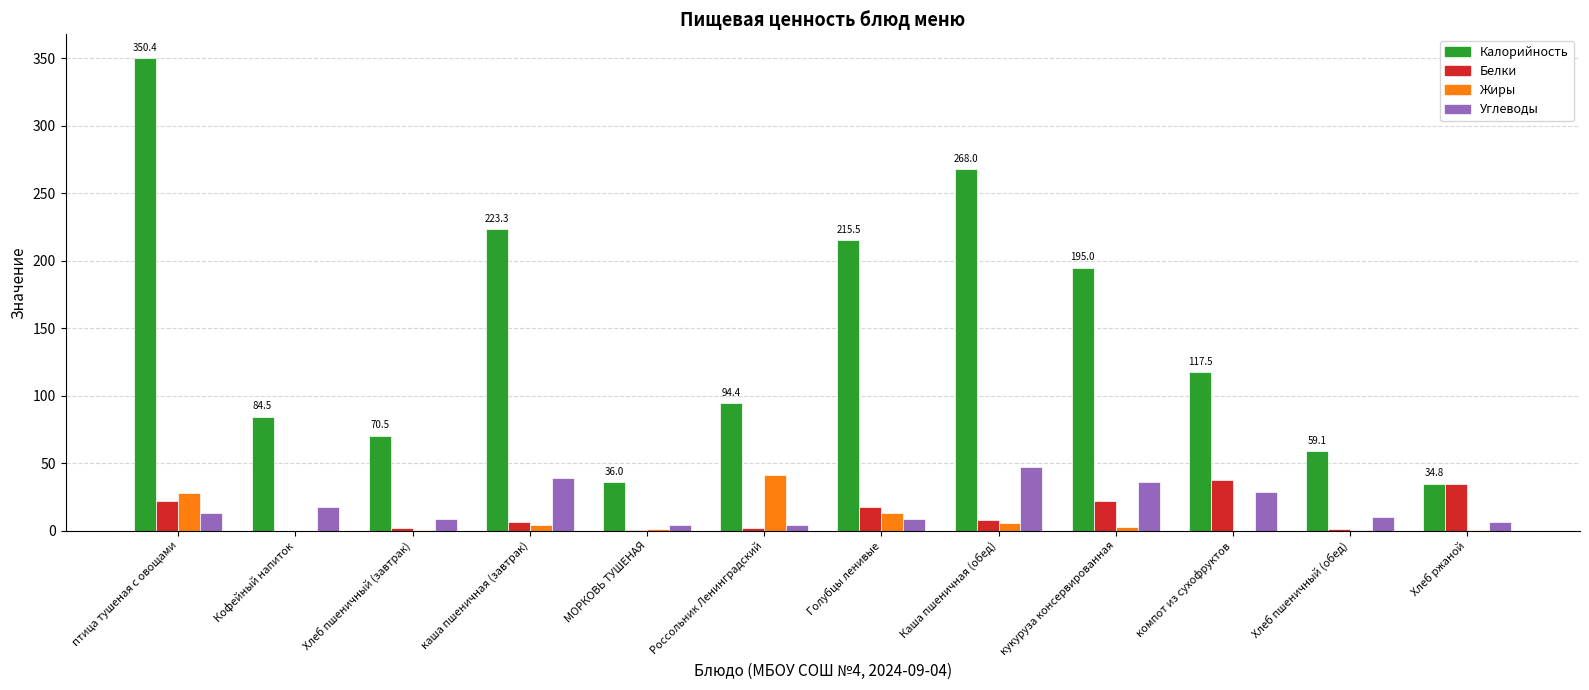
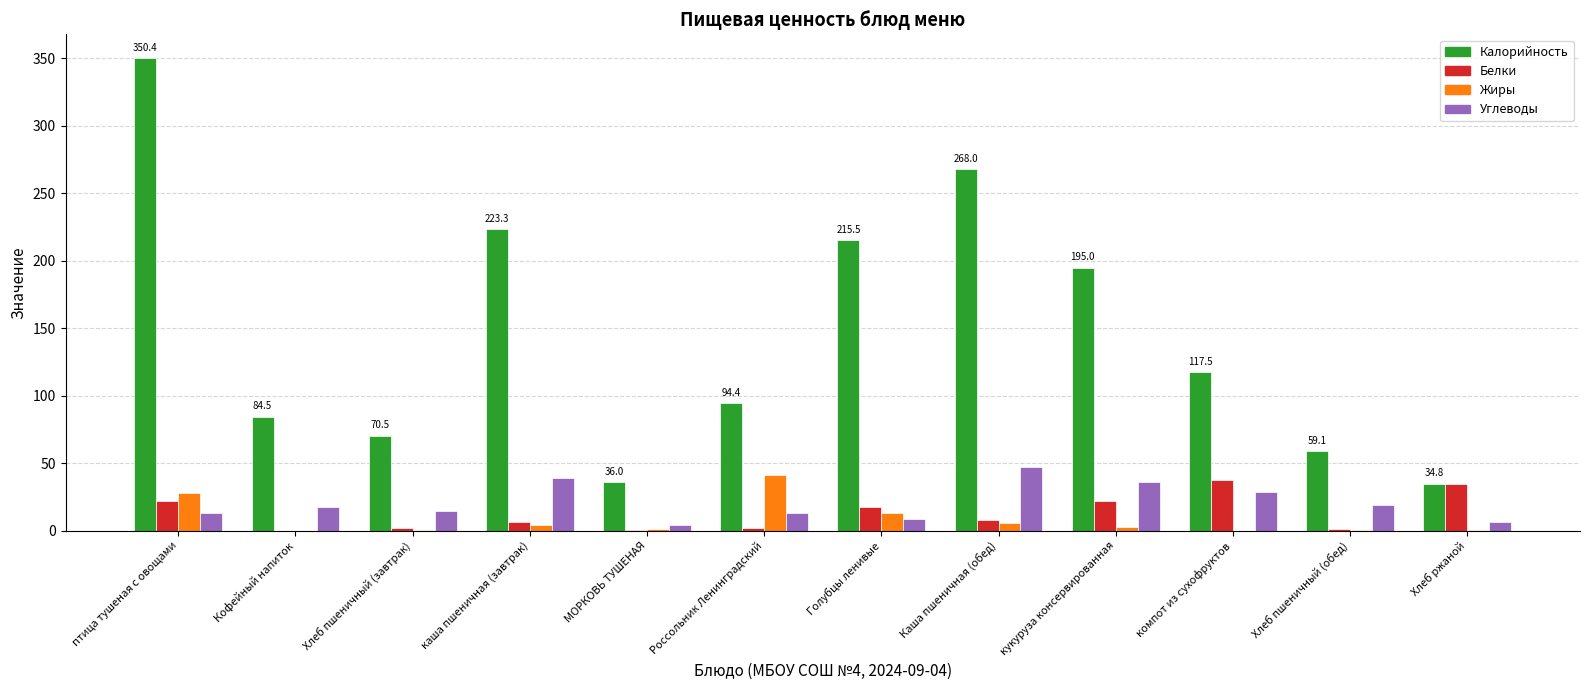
  {
    "Калорийность": {
      "птица тушеная с овощами": 350.4,
      "Кофейный напиток": 84.5,
      "Хлеб пшеничный (завтрак)": 70.5,
      "каша пшеничная (завтрак)": 223.3,
      "МОРКОВЬ ТУШЕНАЯ": 36.0,
      "Россольник Ленинградский": 94.4,
      "Голубцы ленивые": 215.5,
      "Каша пшеничная (обед)": 268.0,
      "кукуруза консервированная": 195.0,
      "компот из сухофруктов": 117.5,
      "Хлеб пшеничный (обед)": 59.1,
      "Хлеб ржаной": 34.8
    },
    "Белки": {
      "птица тушеная с овощами": 22,
      "Хлеб пшеничный (завтрак)": 2,
      "каша пшеничная (завтрак)": 7,
      "Россольник Ленинградский": 2,
      "Голубцы ленивые": 17,
      "Каша пшеничная (обед)": 8,
      "кукуруза консервированная": 22,
      "компот из сухофруктов": 37,
      "Хлеб ржаной": 34
    },
    "Жиры": {
      "птица тушеная с овощами": 28,
      "каша пшеничная (завтрак)": 4,
      "Россольник Ленинградский": 41,
      "Голубцы ленивые": 13,
      "Каша пшеничная (обед)": 5,
      "кукуруза консервированная": 3
    },
    "Углеводы": {
      "птица тушеная с овощами": 13,
      "Кофейный напиток": 18,
-     "Хлеб пшеничный (завтрак)": 9,
+     "Хлеб пшеничный (завтрак)": 15,
      "каша пшеничная (завтрак)": 39,
      "МОРКОВЬ ТУШЕНАЯ": 4,
-     "Россольник Ленинградский": 4,
+     "Россольник Ленинградский": 13,
      "Голубцы ленивые": 9,
      "Каша пшеничная (обед)": 47,
      "кукуруза консервированная": 36,
      "компот из сухофруктов": 29,
-     "Хлеб пшеничный (обед)": 10,
+     "Хлеб пшеничный (обед)": 19,
      "Хлеб ржаной": 7
    }
  }
